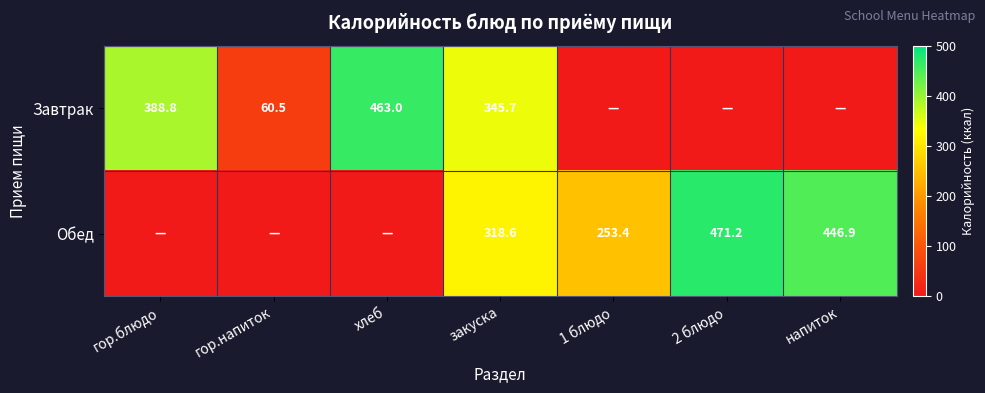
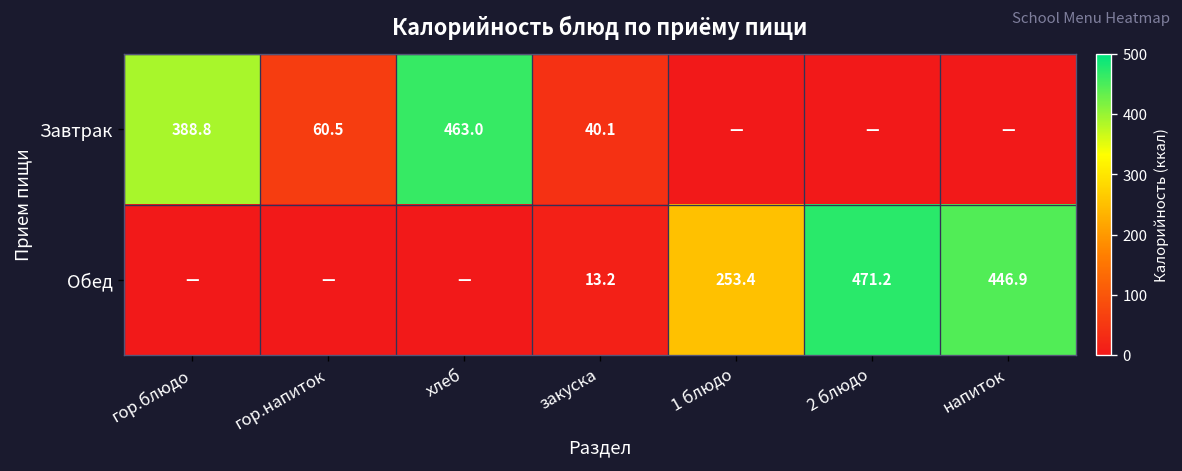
  {
    "Завтрак": {
      "гор.блюдо": 388.8,
      "гор.напиток": 60.5,
      "хлеб": 463.0,
-     "закуска": 345.7
+     "закуска": 40.1
    },
    "Обед": {
-     "закуска": 318.6,
+     "закуска": 13.2,
      "1 блюдо": 253.4,
      "2 блюдо": 471.2,
      "напиток": 446.9
    }
  }
